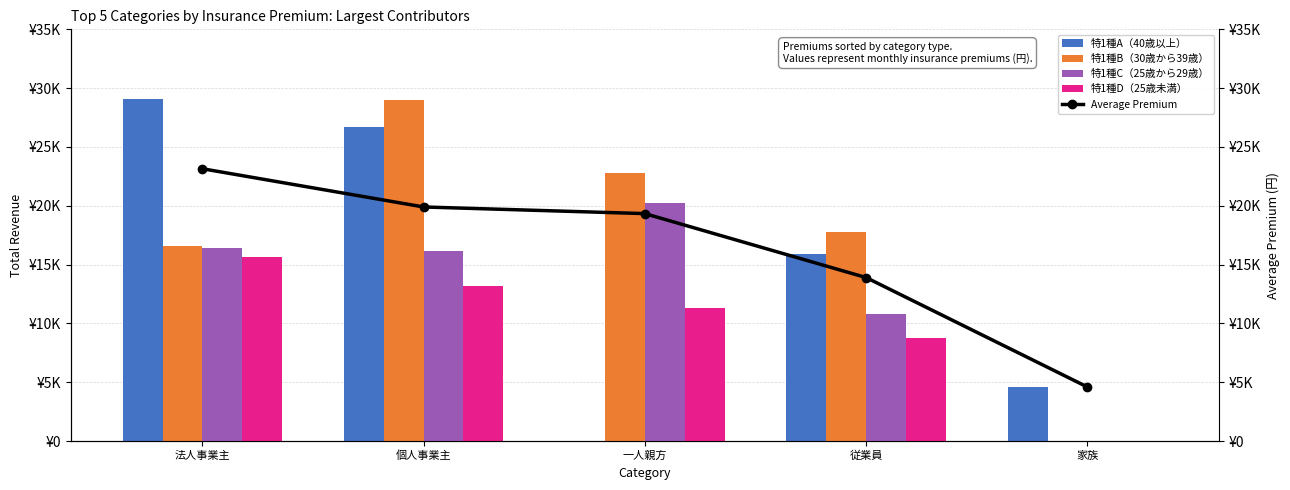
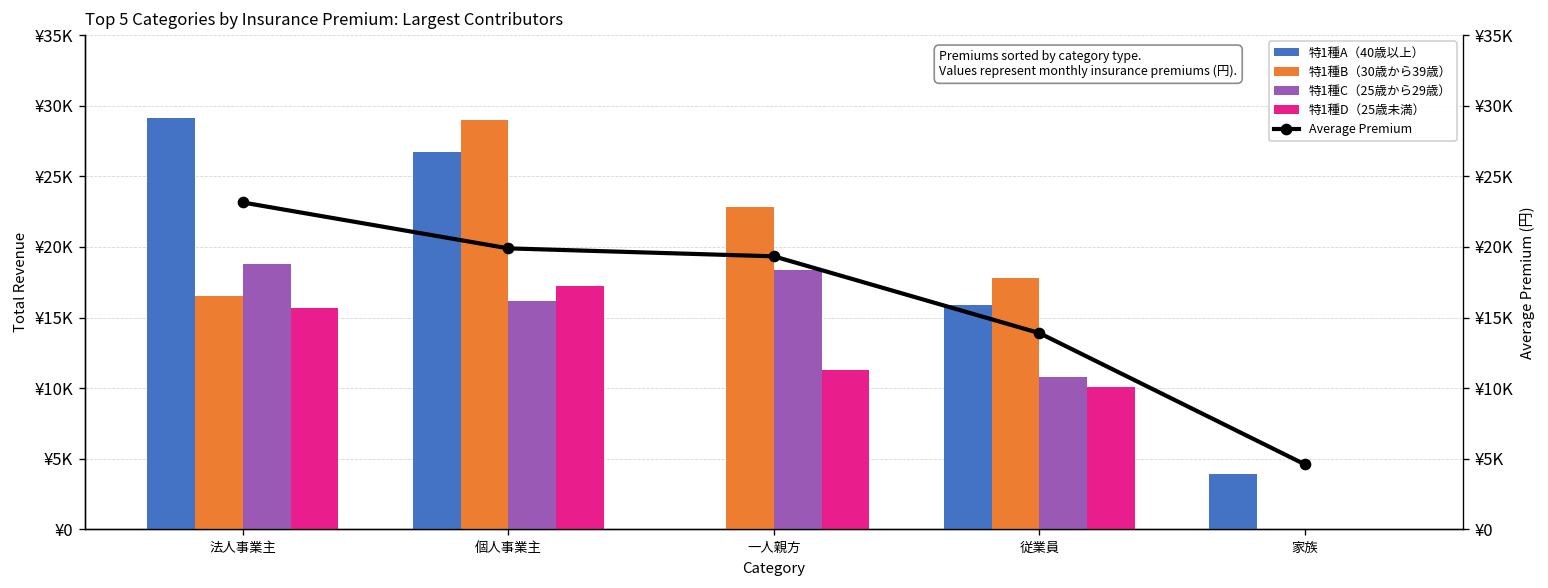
  {
    "特1種A（40歳以上）": {
      "法人事業主": "¥29100",
      "個人事業主": "¥26700",
      "一人親方": "¥0",
      "従業員": "¥15900",
-     "家族": "¥4600"
+     "家族": "¥3900"
    },
    "特1種B（30歳から39歳）": {
      "法人事業主": "¥16600",
      "個人事業主": "¥29000",
      "一人親方": "¥22800",
      "従業員": "¥17800",
      "家族": "¥0"
    },
    "特1種C（25歳から29歳）": {
-     "法人事業主": "¥16400",
+     "法人事業主": "¥18800",
      "個人事業主": "¥16200",
-     "一人親方": "¥20200",
+     "一人親方": "¥18400",
      "従業員": "¥10800",
      "家族": "¥0"
    },
    "特1種D（25歳未満）": {
      "法人事業主": "¥15700",
-     "個人事業主": "¥13200",
+     "個人事業主": "¥17200",
      "一人親方": "¥11300",
-     "従業員": "¥8800",
+     "従業員": "¥10100",
      "家族": "¥0"
    },
    "Average Premium": {
      "法人事業主": "¥23200",
      "個人事業主": "¥19900",
      "一人親方": "¥19300",
      "従業員": "¥13900",
      "家族": "¥4600"
    }
  }
